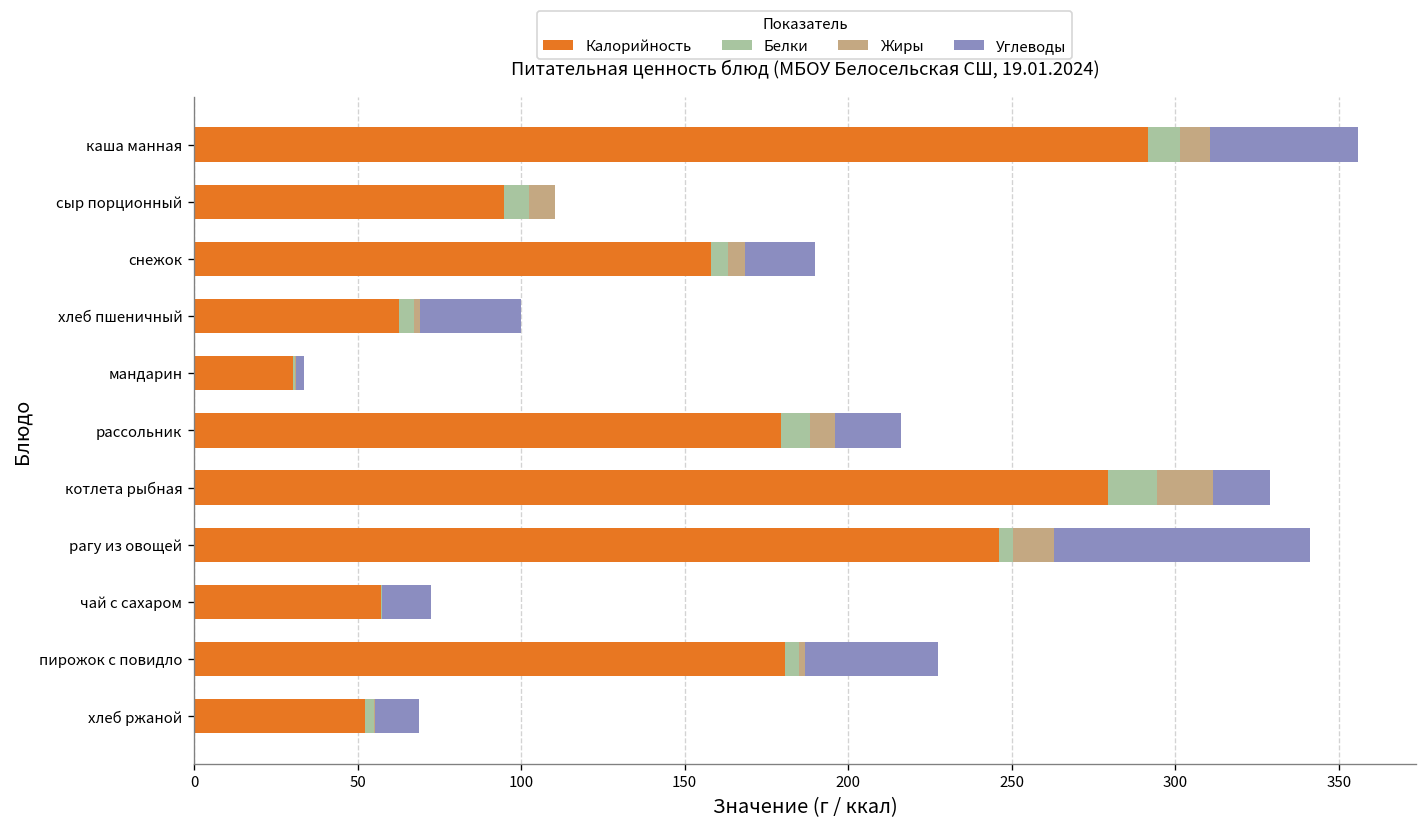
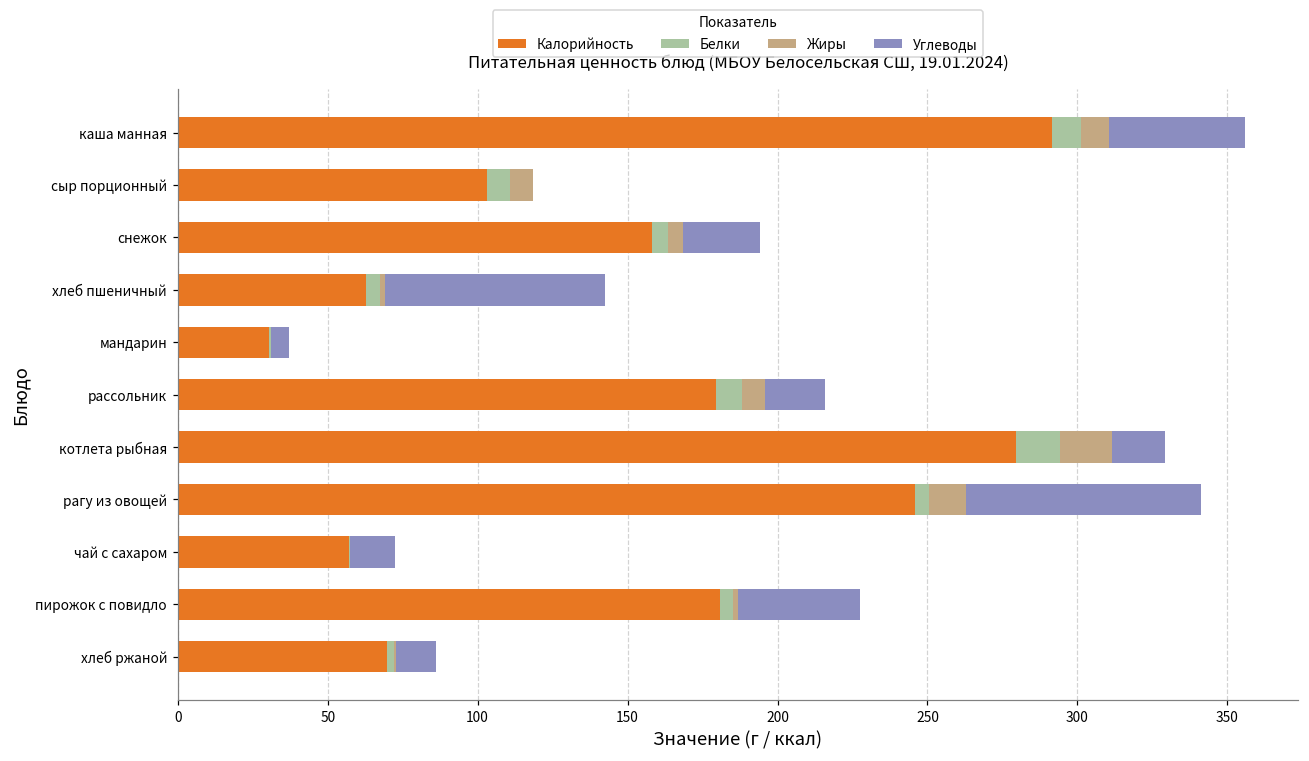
  {
    "Калорийность": {
      "каша манная": 292,
-     "сыр порционный": 95,
+     "сыр порционный": 103,
      "снежок": 158,
      "хлеб пшеничный": 63,
      "мандарин": 30,
      "рассольник": 180,
      "котлета рыбная": 280,
      "рагу из овощей": 246,
      "чай с сахаром": 57,
      "пирожок с повидло": 181,
-     "хлеб ржаной": 52
+     "хлеб ржаной": 70
    },
    "Углеводы": {
      "каша манная": 45,
      "сыр порционный": 0,
-     "снежок": 22,
-     "хлеб пшеничный": 31,
-     "мандарин": 2,
+     "снежок": 26,
+     "хлеб пшеничный": 74,
+     "мандарин": 6,
      "рассольник": 20,
      "котлета рыбная": 18,
      "рагу из овощей": 78,
      "чай с сахаром": 15,
      "пирожок с повидло": 41,
      "хлеб ржаной": 13
    }
  }
